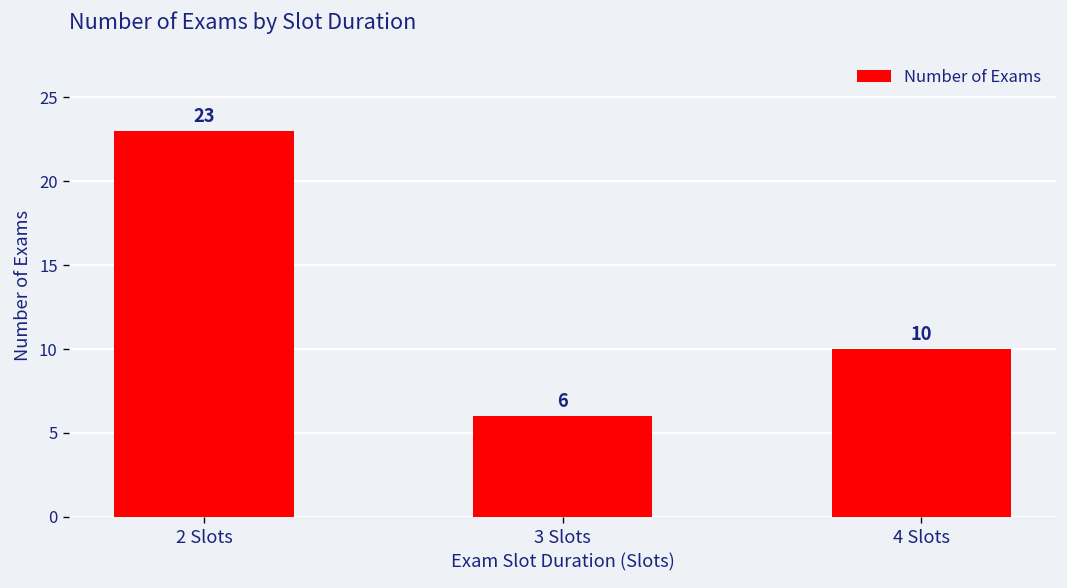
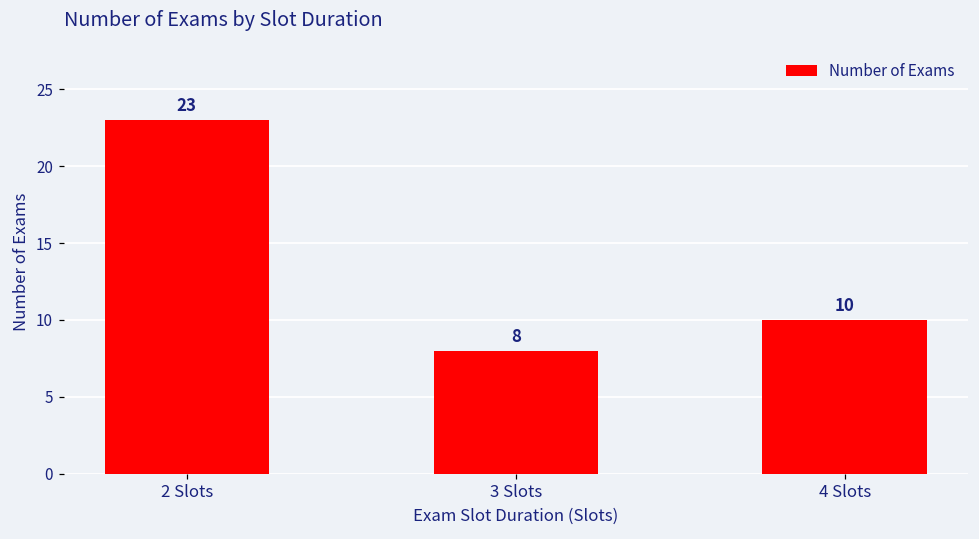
  {
    "2 Slots": 23,
-   "3 Slots": 6,
+   "3 Slots": 8,
    "4 Slots": 10
  }
